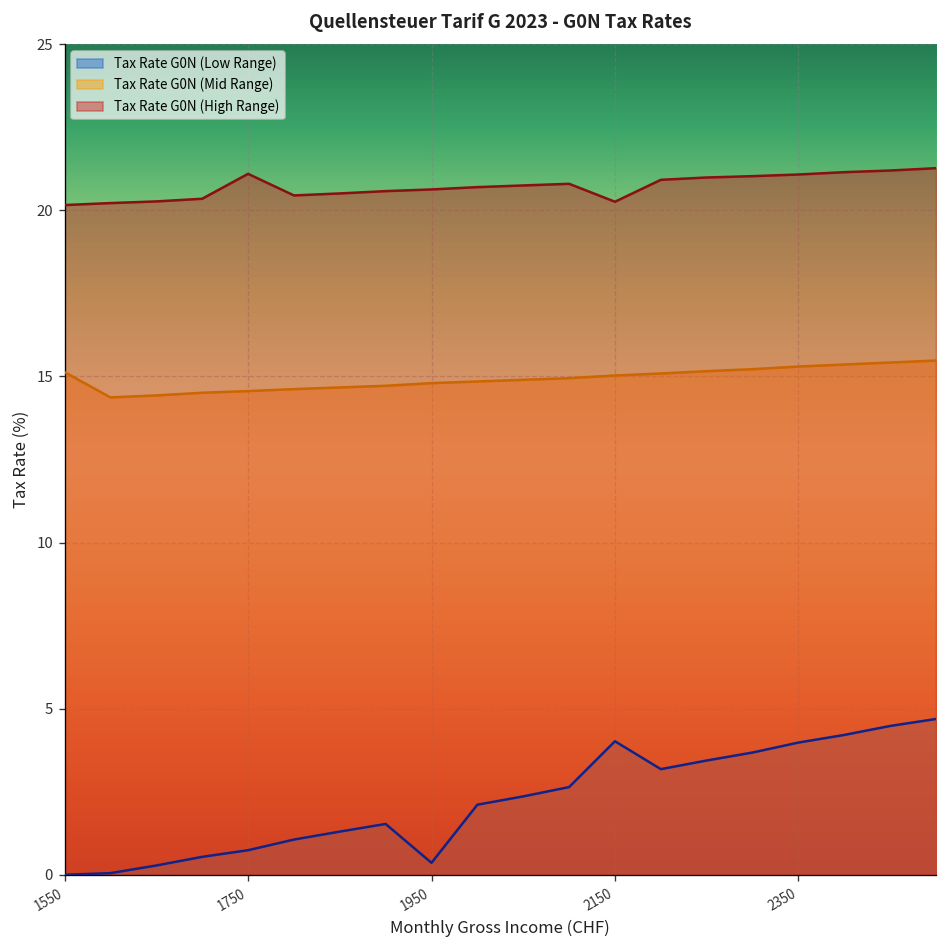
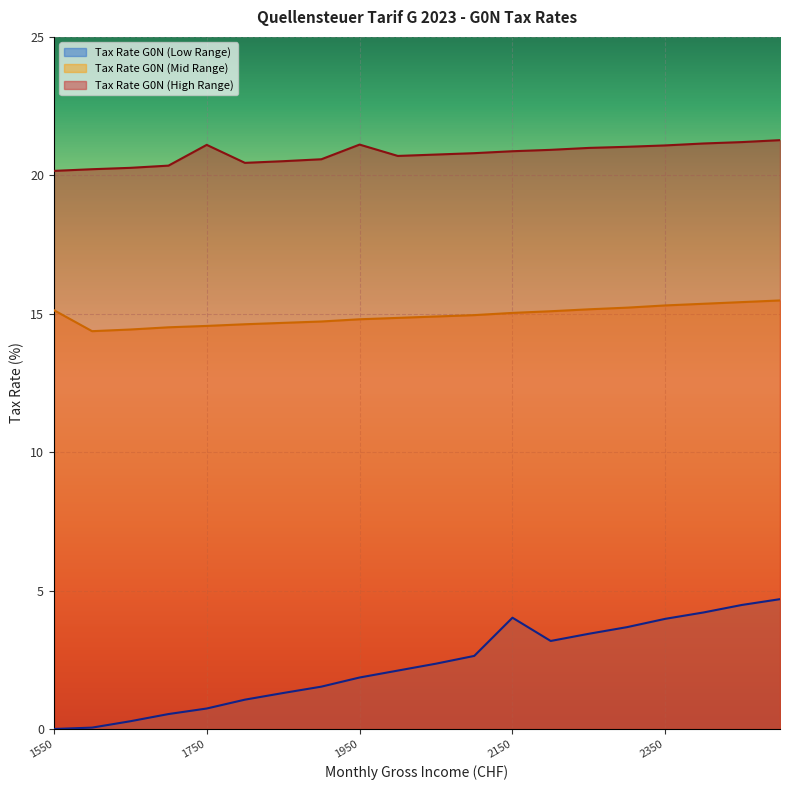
  {
    "Tax Rate G0N (Low Range)": {
      "1550": 0.0,
      "1750": 0.7,
-     "1950": 0.4,
+     "1950": 1.9,
      "2150": 4.0,
      "2350": 4.0
    },
    "Tax Rate G0N (Mid Range)": {
      "1550": 15.1,
      "1750": 14.6,
      "1950": 14.8,
      "2150": 15.0,
      "2350": 15.3
    },
    "Tax Rate G0N (High Range)": {
      "1550": 20.2,
      "1750": 21.1,
-     "1950": 20.6,
-     "2150": 20.3,
+     "1950": 21.1,
+     "2150": 20.9,
      "2350": 21.1
    }
  }
